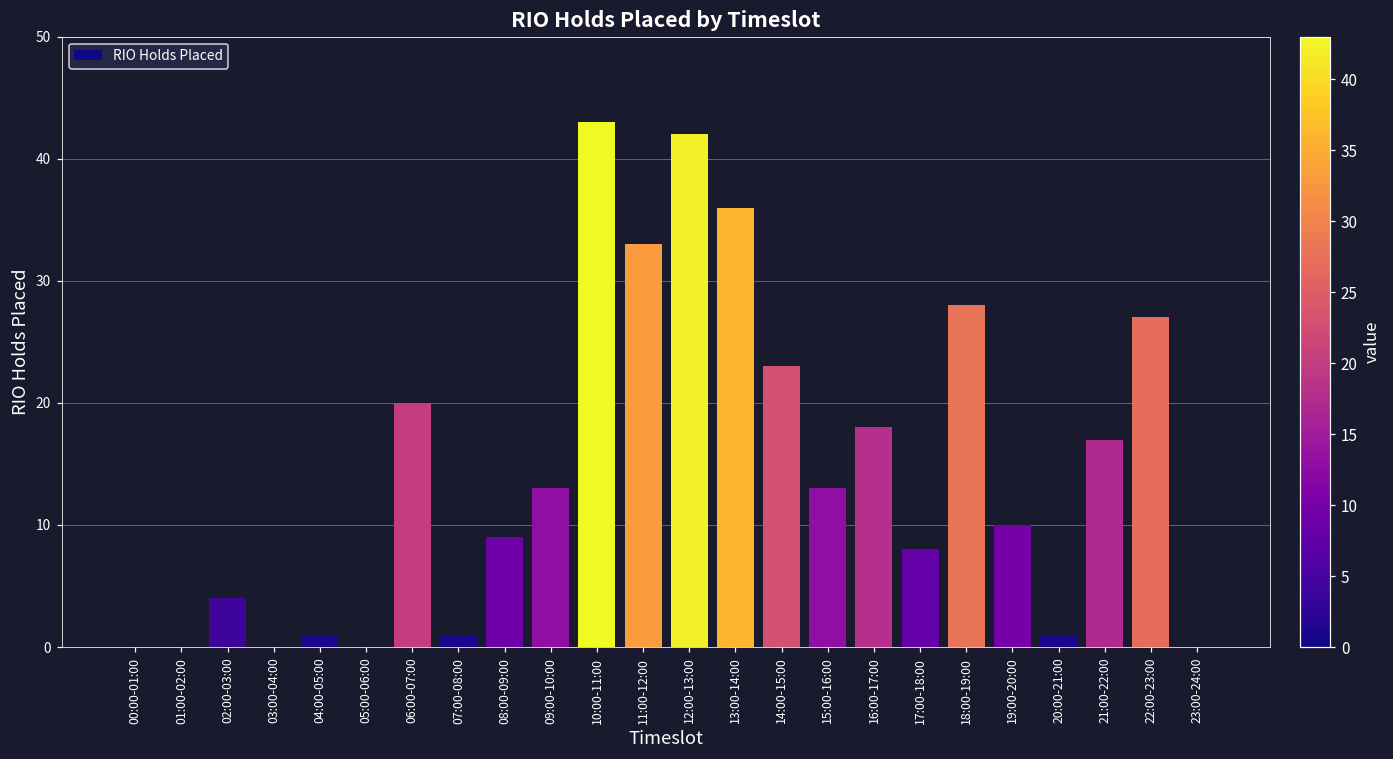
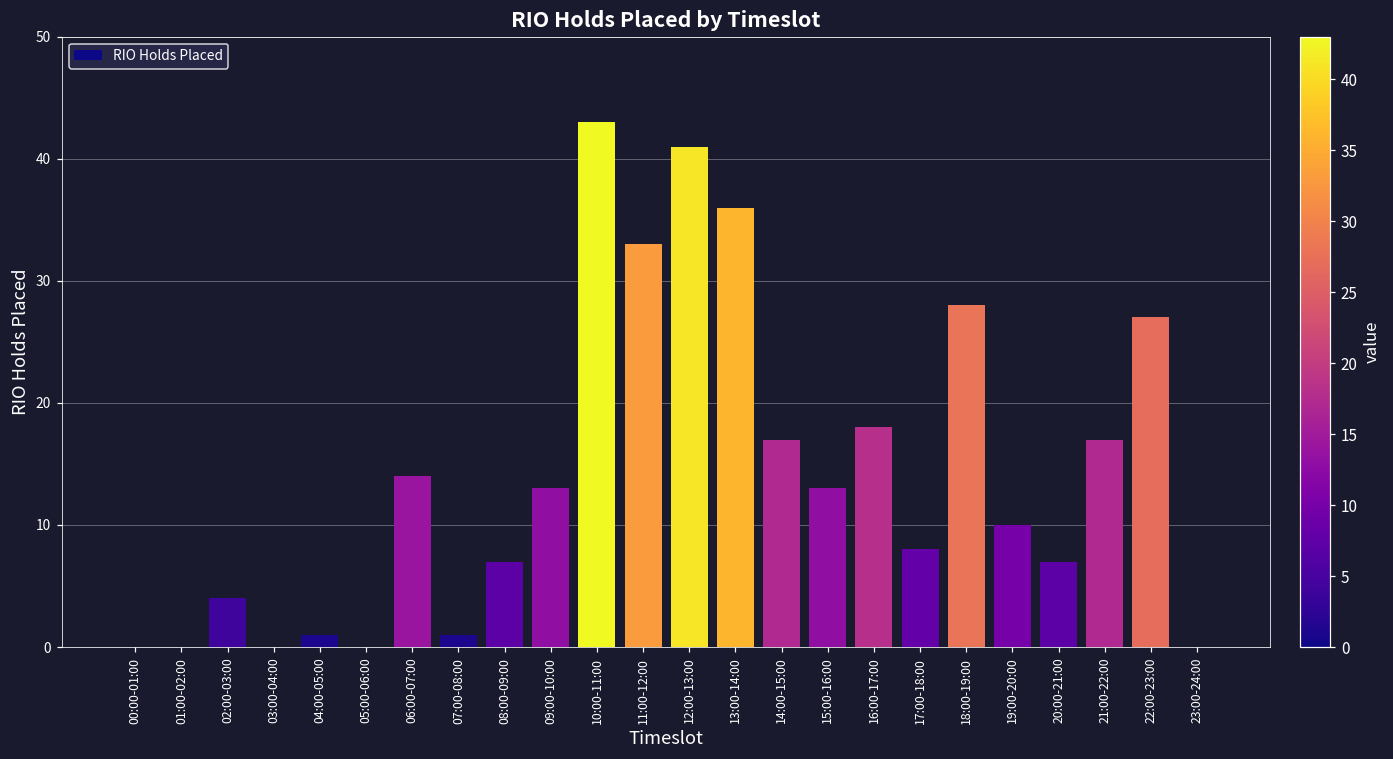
  {
    "00:00-01:00": 0,
    "01:00-02:00": 0,
    "02:00-03:00": 4,
    "03:00-04:00": 0,
    "04:00-05:00": 1,
    "05:00-06:00": 0,
-   "06:00-07:00": 20,
+   "06:00-07:00": 14,
    "07:00-08:00": 1,
-   "08:00-09:00": 9,
+   "08:00-09:00": 7,
    "09:00-10:00": 13,
    "10:00-11:00": 43,
    "11:00-12:00": 33,
-   "12:00-13:00": 42,
+   "12:00-13:00": 41,
    "13:00-14:00": 36,
-   "14:00-15:00": 23,
+   "14:00-15:00": 17,
    "15:00-16:00": 13,
    "16:00-17:00": 18,
    "17:00-18:00": 8,
    "18:00-19:00": 28,
    "19:00-20:00": 10,
-   "20:00-21:00": 1,
+   "20:00-21:00": 7,
    "21:00-22:00": 17,
    "22:00-23:00": 27,
    "23:00-24:00": 0
  }
